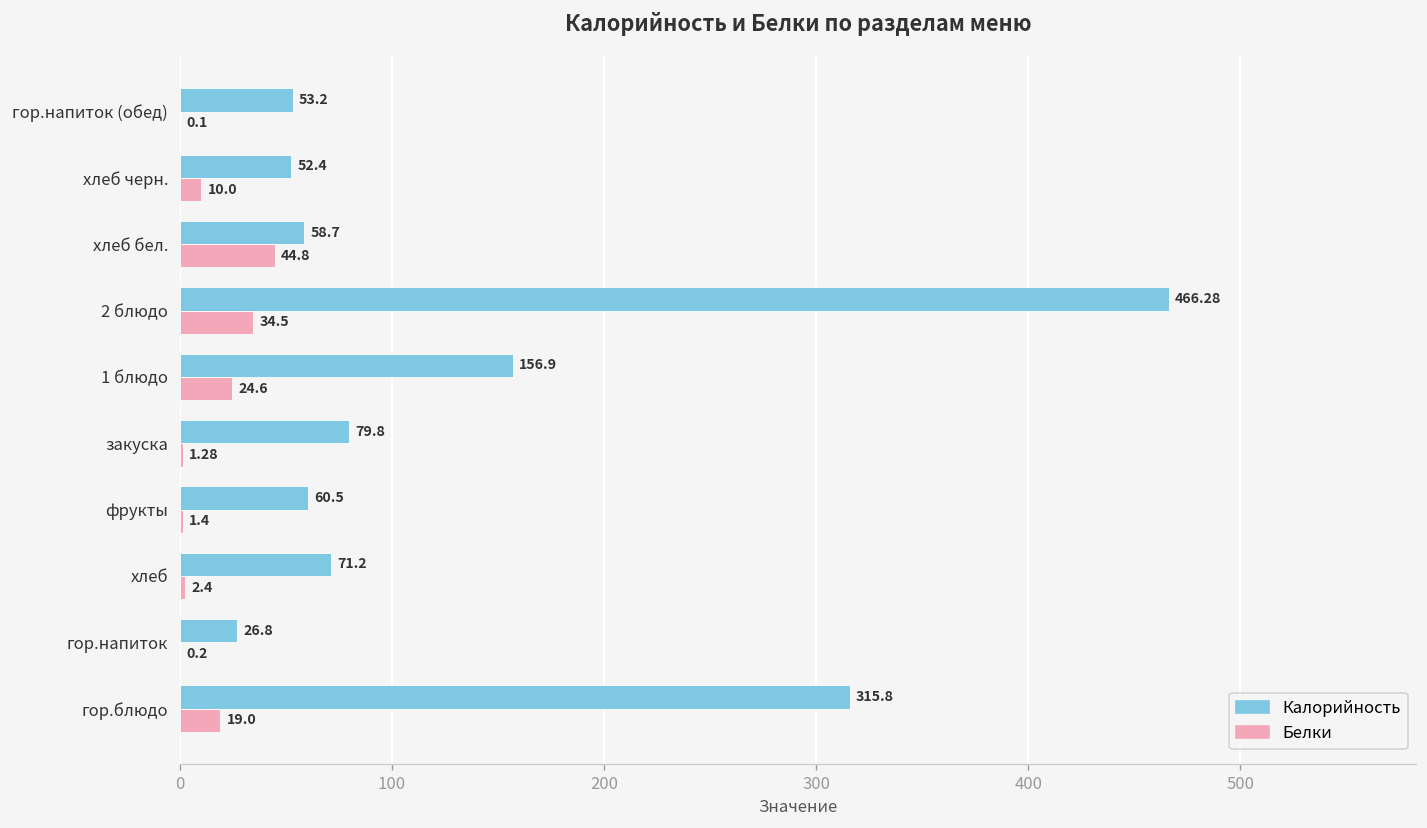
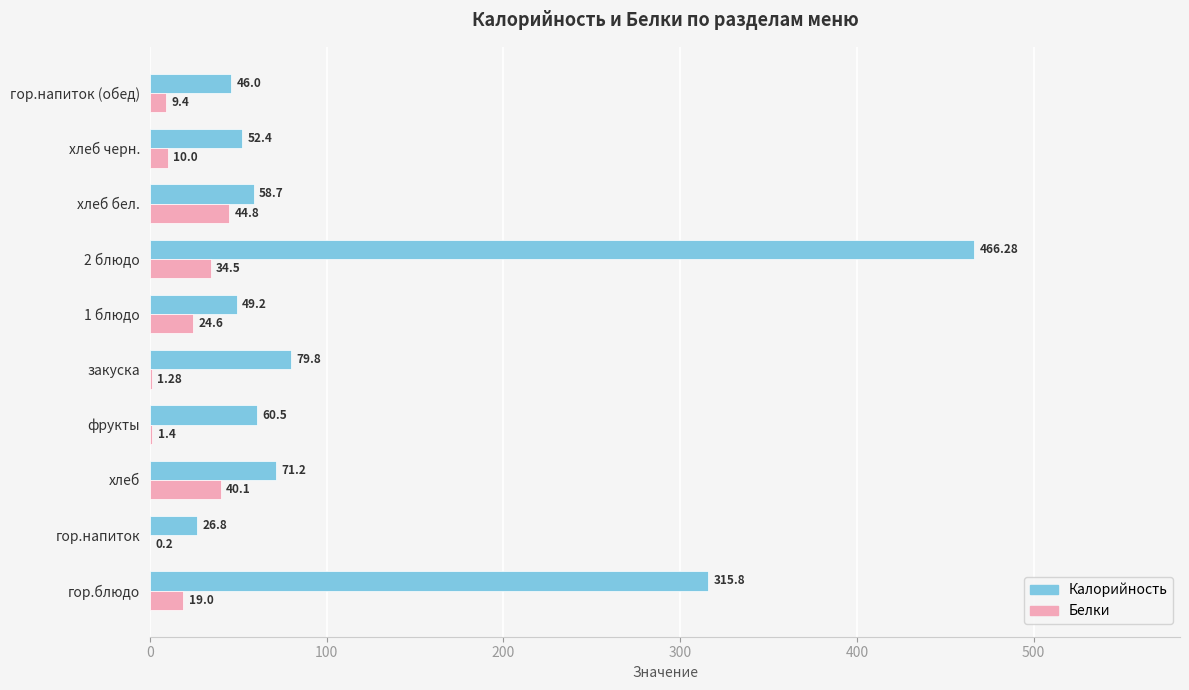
  {
    "Калорийность": {
-     "гор.напиток (обед)": 53.2,
+     "гор.напиток (обед)": 46.0,
      "хлеб черн.": 52.4,
      "хлеб бел.": 58.7,
      "2 блюдо": 466.28,
-     "1 блюдо": 156.9,
+     "1 блюдо": 49.2,
      "закуска": 79.8,
      "фрукты": 60.5,
      "хлеб": 71.2,
      "гор.напиток": 26.8,
      "гор.блюдо": 315.8
    },
    "Белки": {
-     "гор.напиток (обед)": 0.1,
+     "гор.напиток (обед)": 9.4,
      "хлеб черн.": 10.0,
      "хлеб бел.": 44.8,
      "2 блюдо": 34.5,
      "1 блюдо": 24.6,
      "закуска": 1.28,
      "фрукты": 1.4,
-     "хлеб": 2.4,
+     "хлеб": 40.1,
      "гор.напиток": 0.2,
      "гор.блюдо": 19.0
    }
  }
